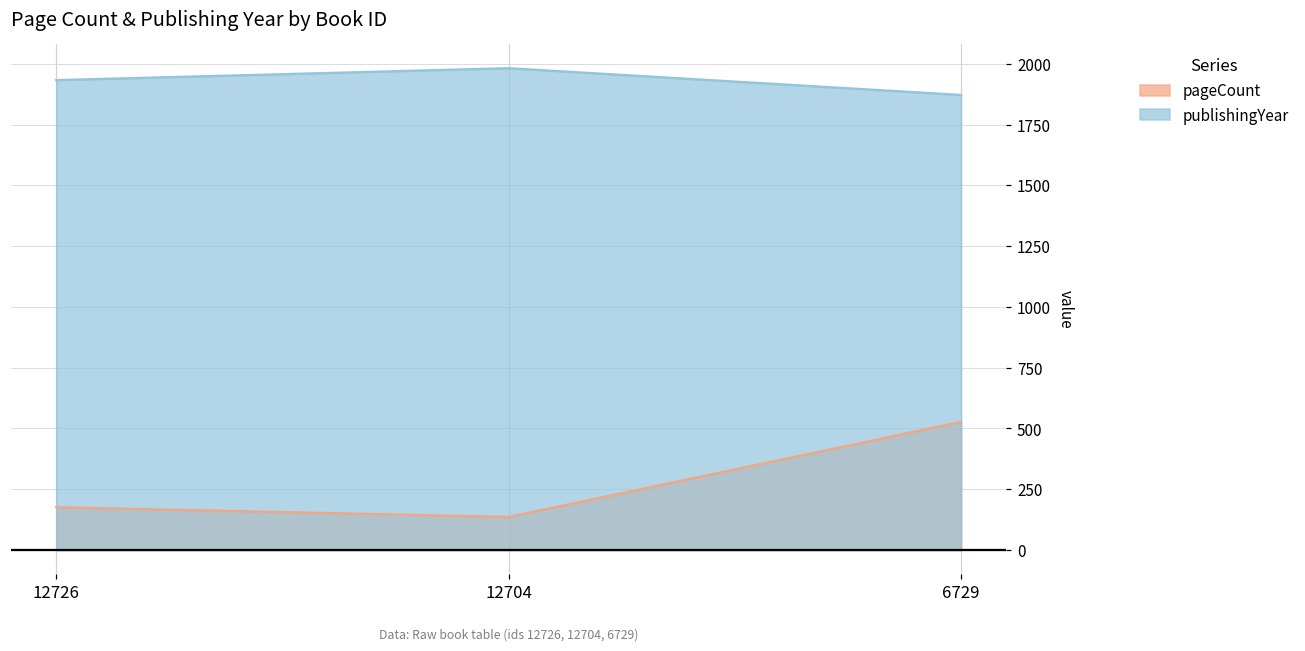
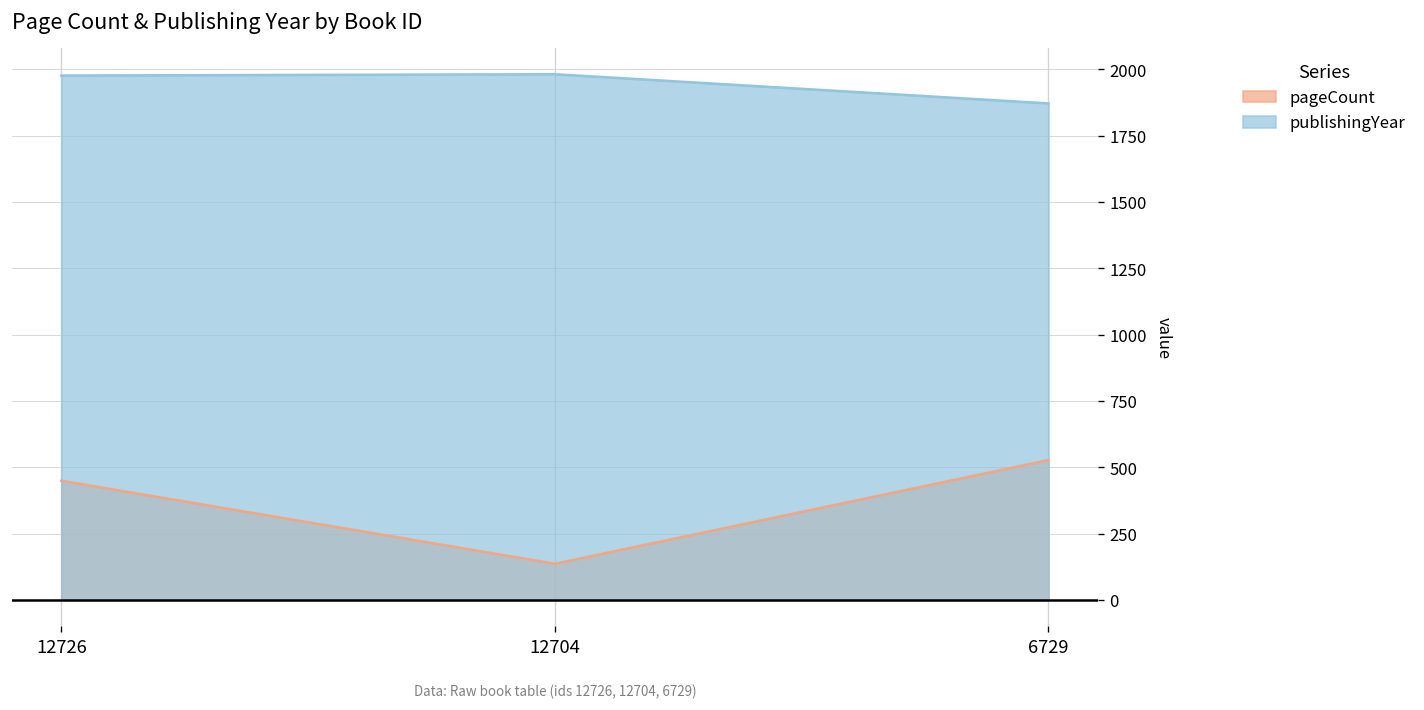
  {
    "pageCount": {
-     "12726": 180,
+     "12726": 450,
      "12704": 140,
      "6729": 530
    },
    "publishingYear": {
-     "12726": 1930,
+     "12726": 1980,
      "12704": 1980,
      "6729": 1870
    }
  }
